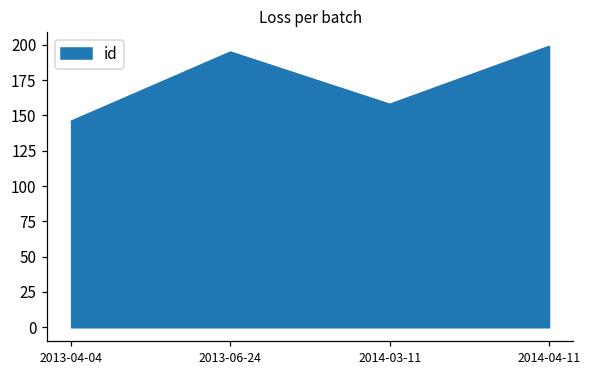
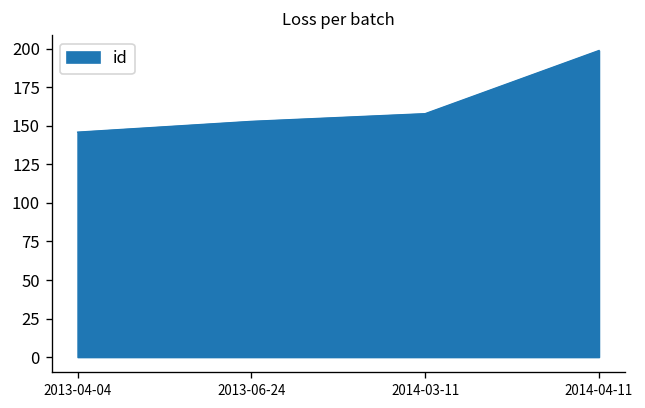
  {
    "2013-04-04": 146,
-   "2013-06-24": 195,
+   "2013-06-24": 153,
    "2014-03-11": 158,
    "2014-04-11": 199
  }
